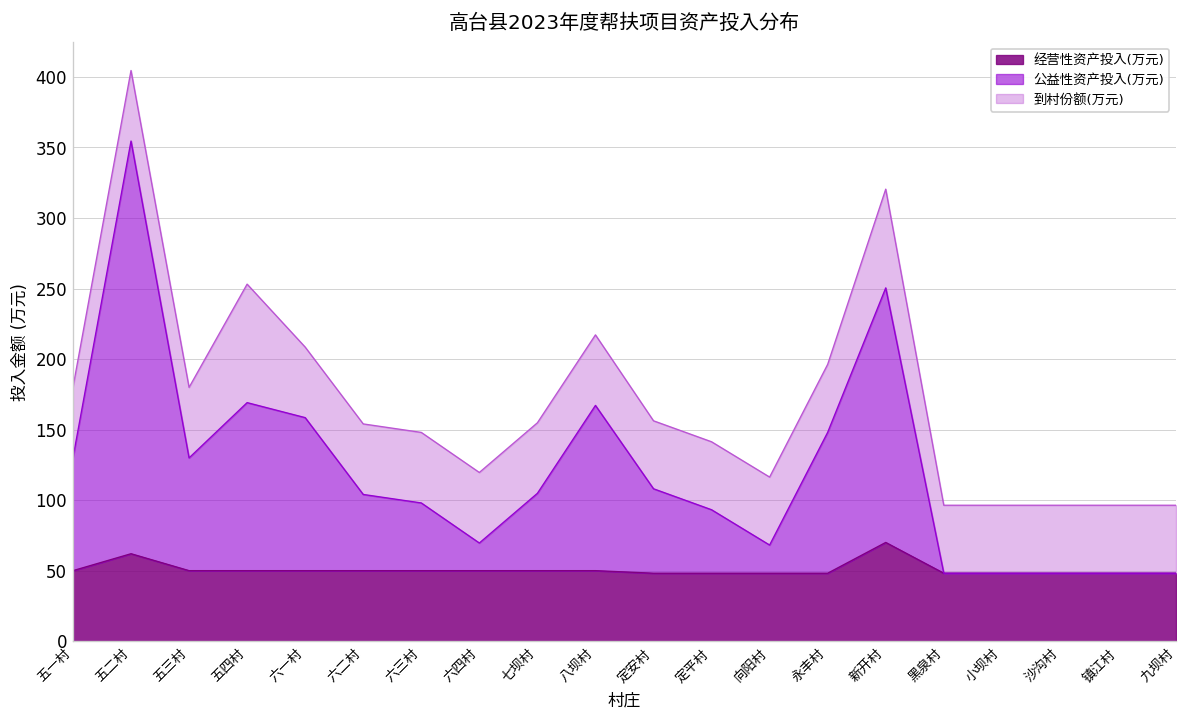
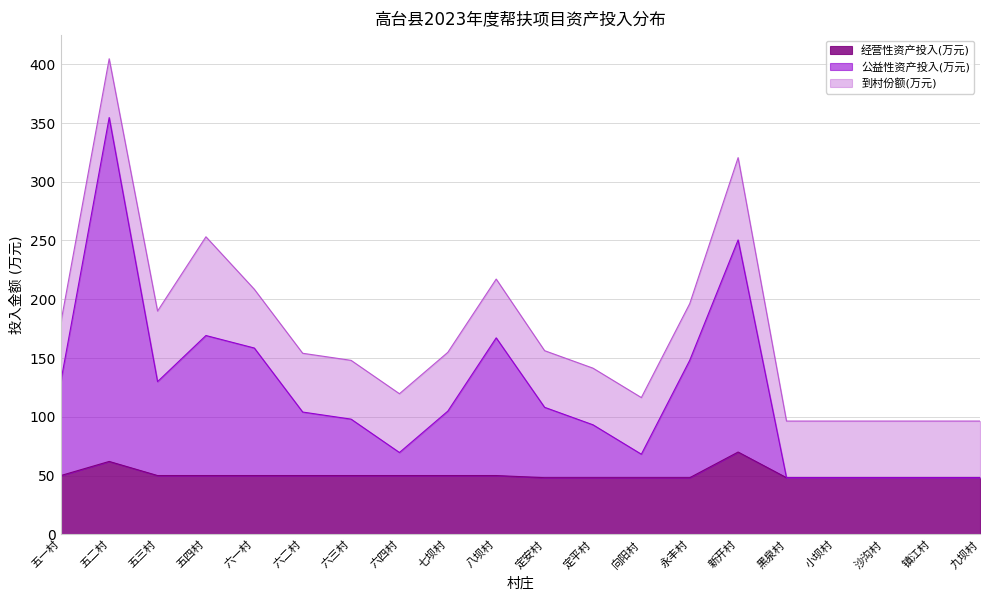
  {
    "经营性资产投入(万元)": {
      "五一村": 50,
      "五二村": 62,
      "五三村": 50,
      "五四村": 50,
      "六一村": 50,
      "六二村": 50,
      "六三村": 50,
      "六四村": 50,
      "七坝村": 50,
      "八坝村": 50,
      "定安村": 48,
      "定平村": 48,
      "向阳村": 48,
      "永丰村": 48,
      "新开村": 70
    },
    "公益性资产投入(万元)": {
      "五一村": 80,
      "五二村": 293,
      "五三村": 80,
      "五四村": 119,
      "六一村": 108,
      "六二村": 54,
      "六三村": 48,
      "六四村": 20,
      "七坝村": 55,
      "八坝村": 117,
      "定安村": 60,
      "定平村": 45,
      "向阳村": 20,
      "永丰村": 100,
      "新开村": 180
    },
    "到村份额(万元)": {
      "五一村": 50,
      "五二村": 50,
-     "五三村": 50,
+     "五三村": 60,
      "五四村": 84,
      "六一村": 50,
      "六二村": 50,
      "六三村": 50,
      "六四村": 50,
      "七坝村": 50,
      "八坝村": 50,
      "定安村": 48,
      "定平村": 48,
      "向阳村": 48,
      "永丰村": 48,
      "新开村": 70,
      "黑泉村": 48,
      "小坝村": 48,
      "沙沟村": 48,
      "镇江村": 48,
      "九坝村": 48
    }
  }
